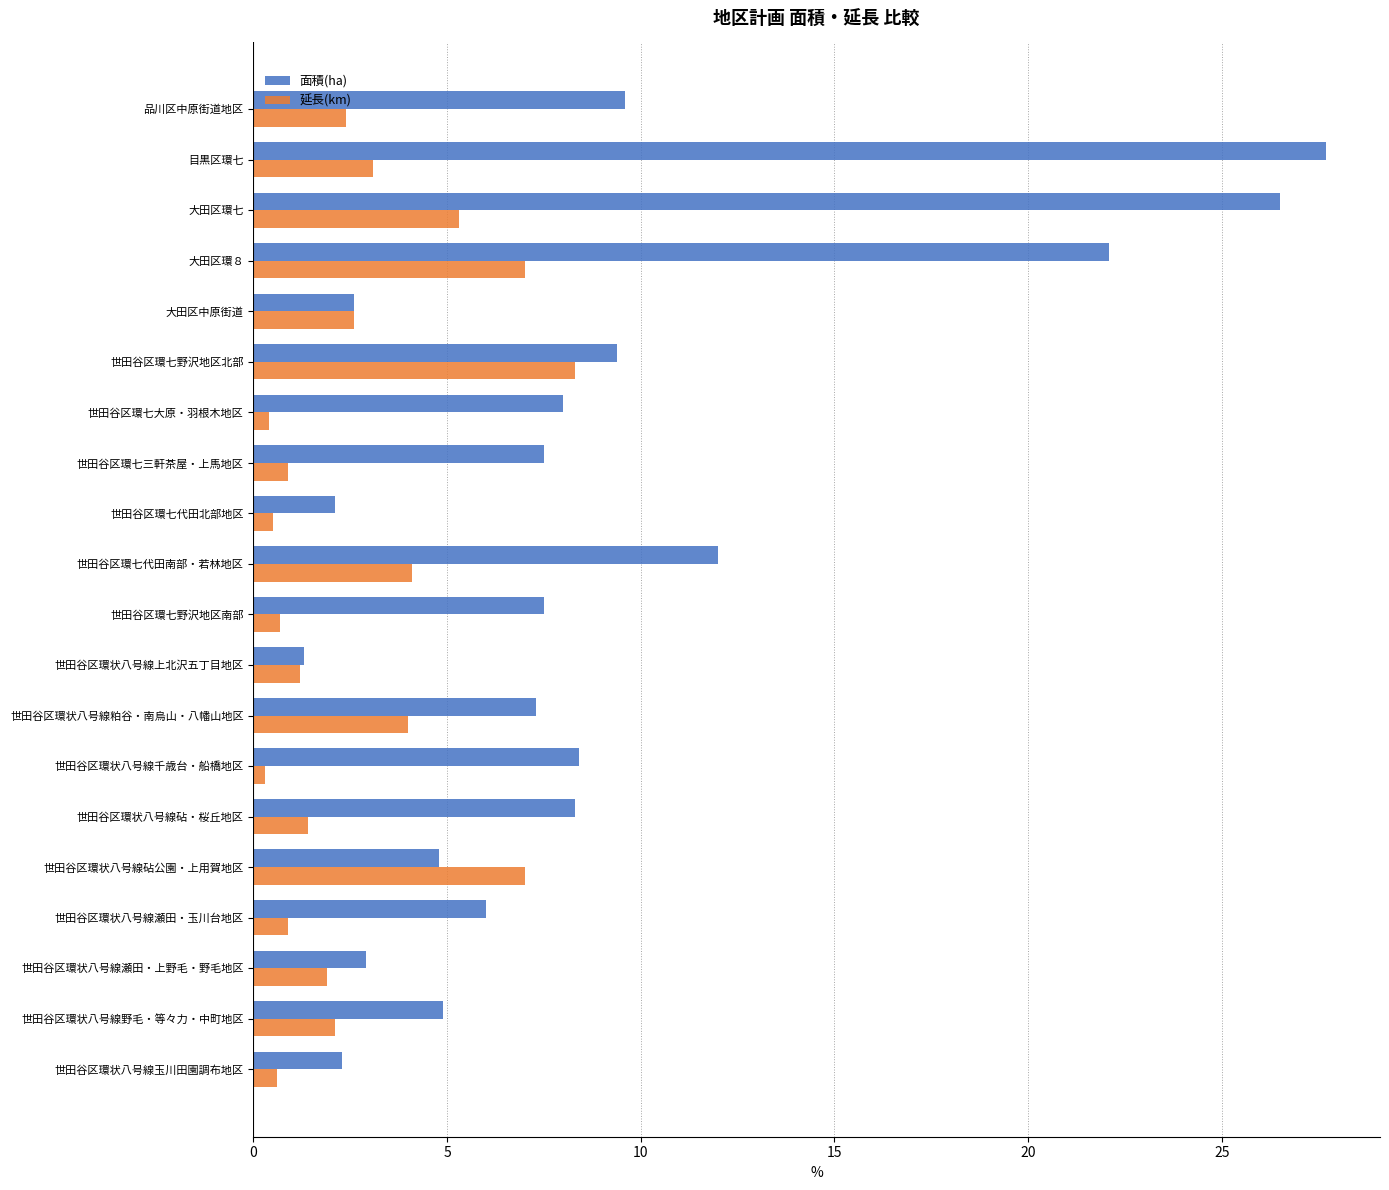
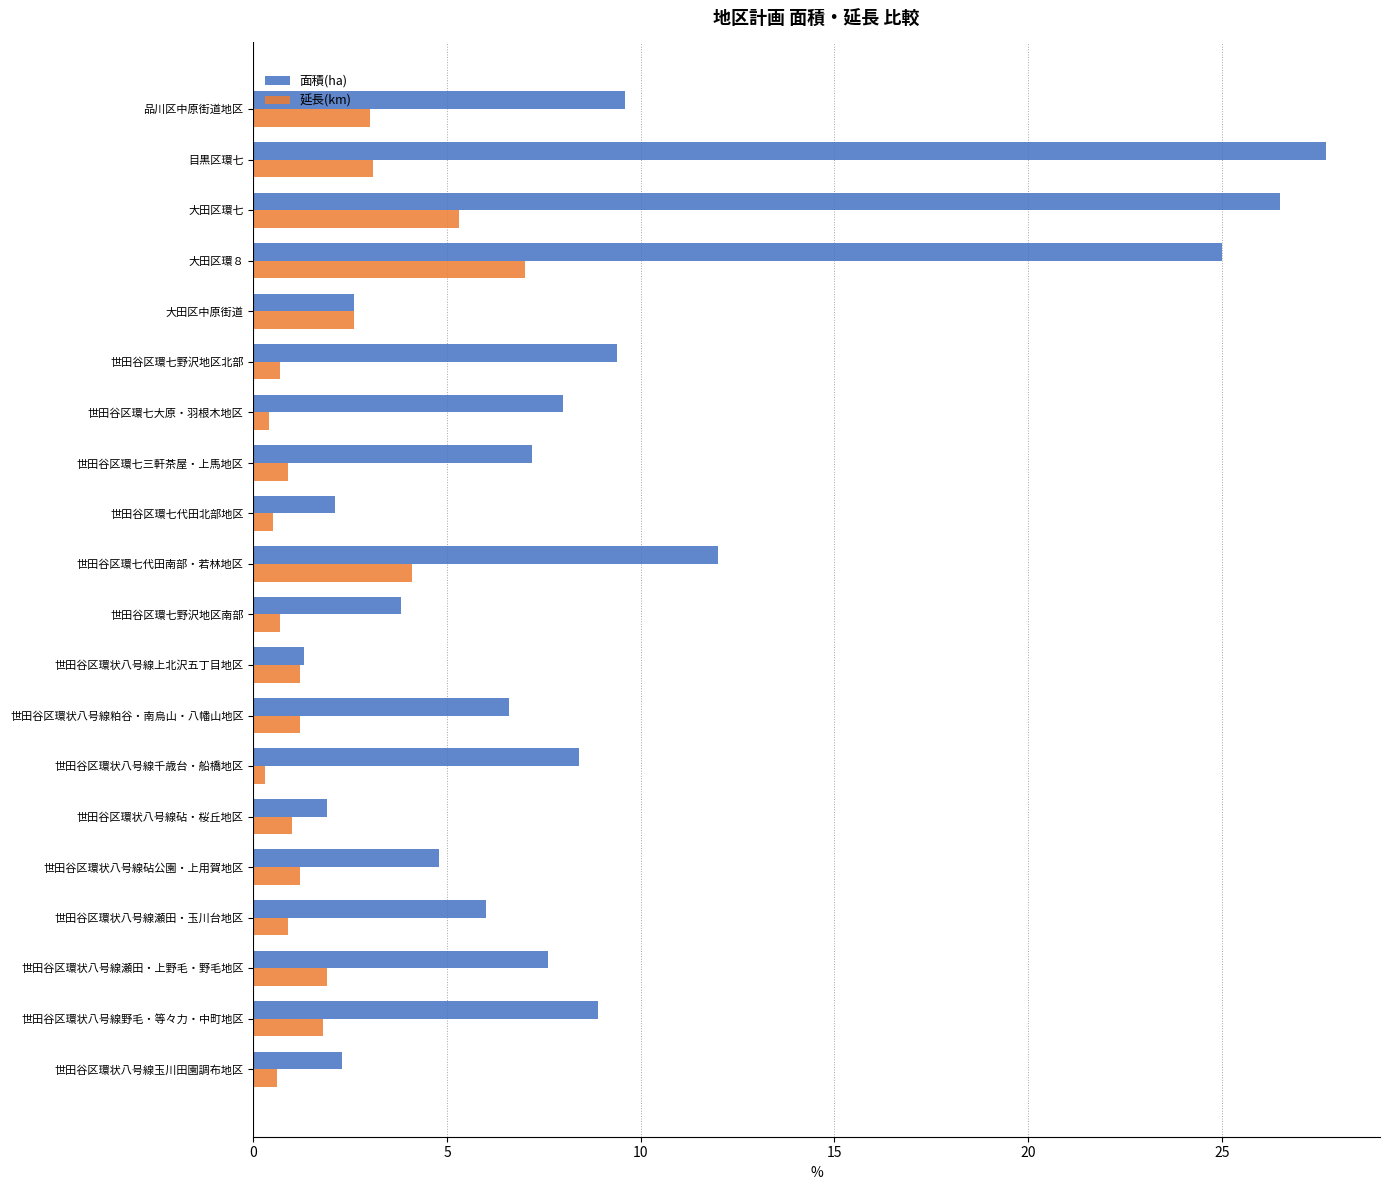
  {
    "面積(ha)": {
      "品川区中原街道地区": 9.6,
      "目黒区環七": 27.7,
      "大田区環七": 26.5,
-     "大田区環８": 22.1,
+     "大田区環８": 25.0,
      "大田区中原街道": 2.6,
      "世田谷区環七野沢地区北部": 9.4,
      "世田谷区環七大原・羽根木地区": 8.0,
-     "世田谷区環七三軒茶屋・上馬地区": 7.5,
+     "世田谷区環七三軒茶屋・上馬地区": 7.2,
      "世田谷区環七代田北部地区": 2.1,
      "世田谷区環七代田南部・若林地区": 12.0,
-     "世田谷区環七野沢地区南部": 7.5,
+     "世田谷区環七野沢地区南部": 3.8,
      "世田谷区環状八号線上北沢五丁目地区": 1.3,
-     "世田谷区環状八号線粕谷・南烏山・八幡山地区": 7.3,
+     "世田谷区環状八号線粕谷・南烏山・八幡山地区": 6.6,
      "世田谷区環状八号線千歳台・船橋地区": 8.4,
-     "世田谷区環状八号線砧・桜丘地区": 8.3,
+     "世田谷区環状八号線砧・桜丘地区": 1.9,
      "世田谷区環状八号線砧公園・上用賀地区": 4.8,
      "世田谷区環状八号線瀬田・玉川台地区": 6.0,
-     "世田谷区環状八号線瀬田・上野毛・野毛地区": 2.9,
-     "世田谷区環状八号線野毛・等々力・中町地区": 4.9,
+     "世田谷区環状八号線瀬田・上野毛・野毛地区": 7.6,
+     "世田谷区環状八号線野毛・等々力・中町地区": 8.9,
      "世田谷区環状八号線玉川田園調布地区": 2.3
    },
    "延長(km)": {
-     "品川区中原街道地区": 2.4,
+     "品川区中原街道地区": 3.0,
      "目黒区環七": 3.1,
      "大田区環七": 5.3,
      "大田区環８": 7.0,
      "大田区中原街道": 2.6,
-     "世田谷区環七野沢地区北部": 8.3,
+     "世田谷区環七野沢地区北部": 0.7,
      "世田谷区環七大原・羽根木地区": 0.4,
      "世田谷区環七三軒茶屋・上馬地区": 0.9,
      "世田谷区環七代田北部地区": 0.5,
      "世田谷区環七代田南部・若林地区": 4.1,
      "世田谷区環七野沢地区南部": 0.7,
      "世田谷区環状八号線上北沢五丁目地区": 1.2,
-     "世田谷区環状八号線粕谷・南烏山・八幡山地区": 4.0,
+     "世田谷区環状八号線粕谷・南烏山・八幡山地区": 1.2,
      "世田谷区環状八号線千歳台・船橋地区": 0.3,
-     "世田谷区環状八号線砧・桜丘地区": 1.4,
-     "世田谷区環状八号線砧公園・上用賀地区": 7.0,
+     "世田谷区環状八号線砧・桜丘地区": 1.0,
+     "世田谷区環状八号線砧公園・上用賀地区": 1.2,
      "世田谷区環状八号線瀬田・玉川台地区": 0.9,
      "世田谷区環状八号線瀬田・上野毛・野毛地区": 1.9,
-     "世田谷区環状八号線野毛・等々力・中町地区": 2.1,
+     "世田谷区環状八号線野毛・等々力・中町地区": 1.8,
      "世田谷区環状八号線玉川田園調布地区": 0.6
    }
  }
